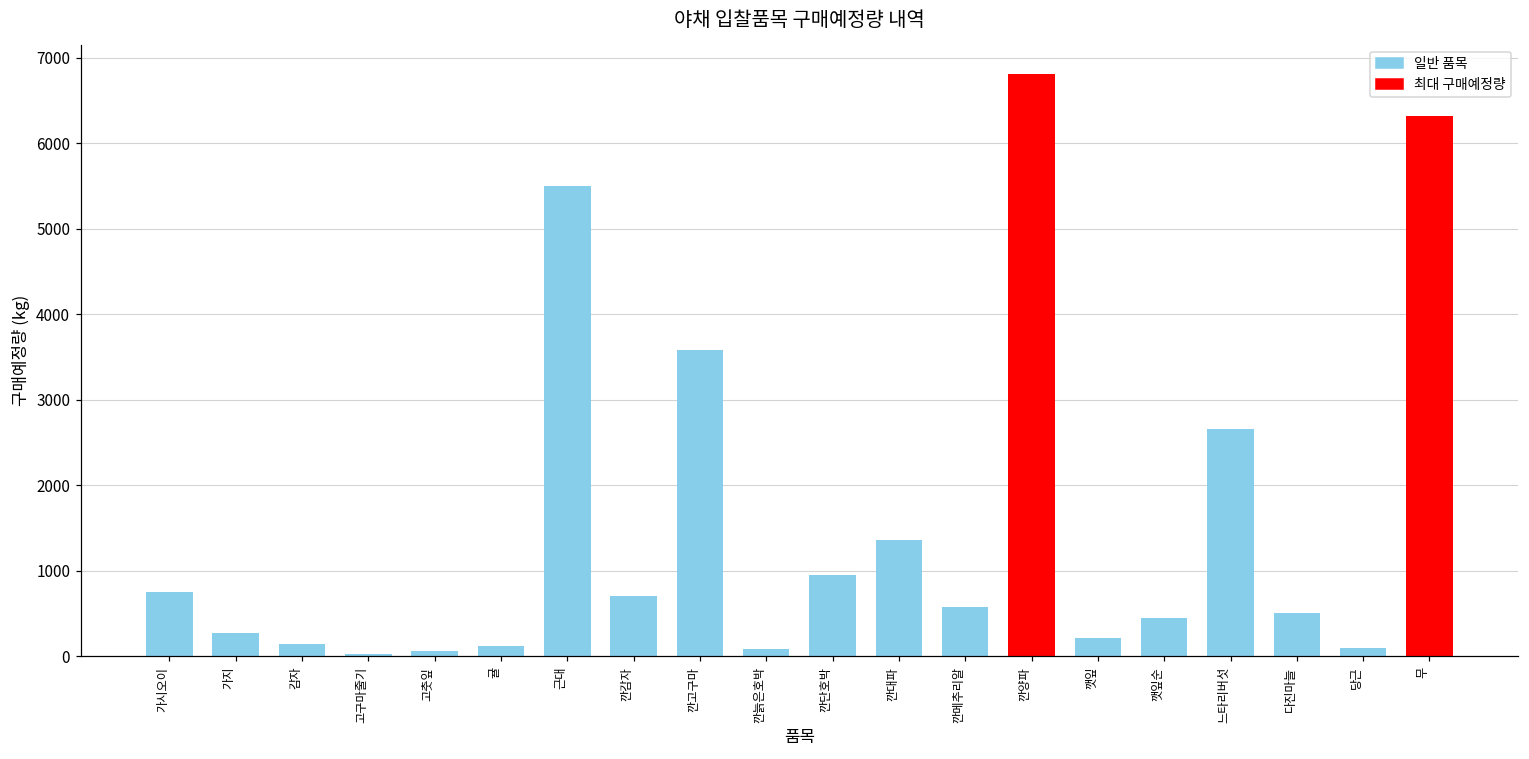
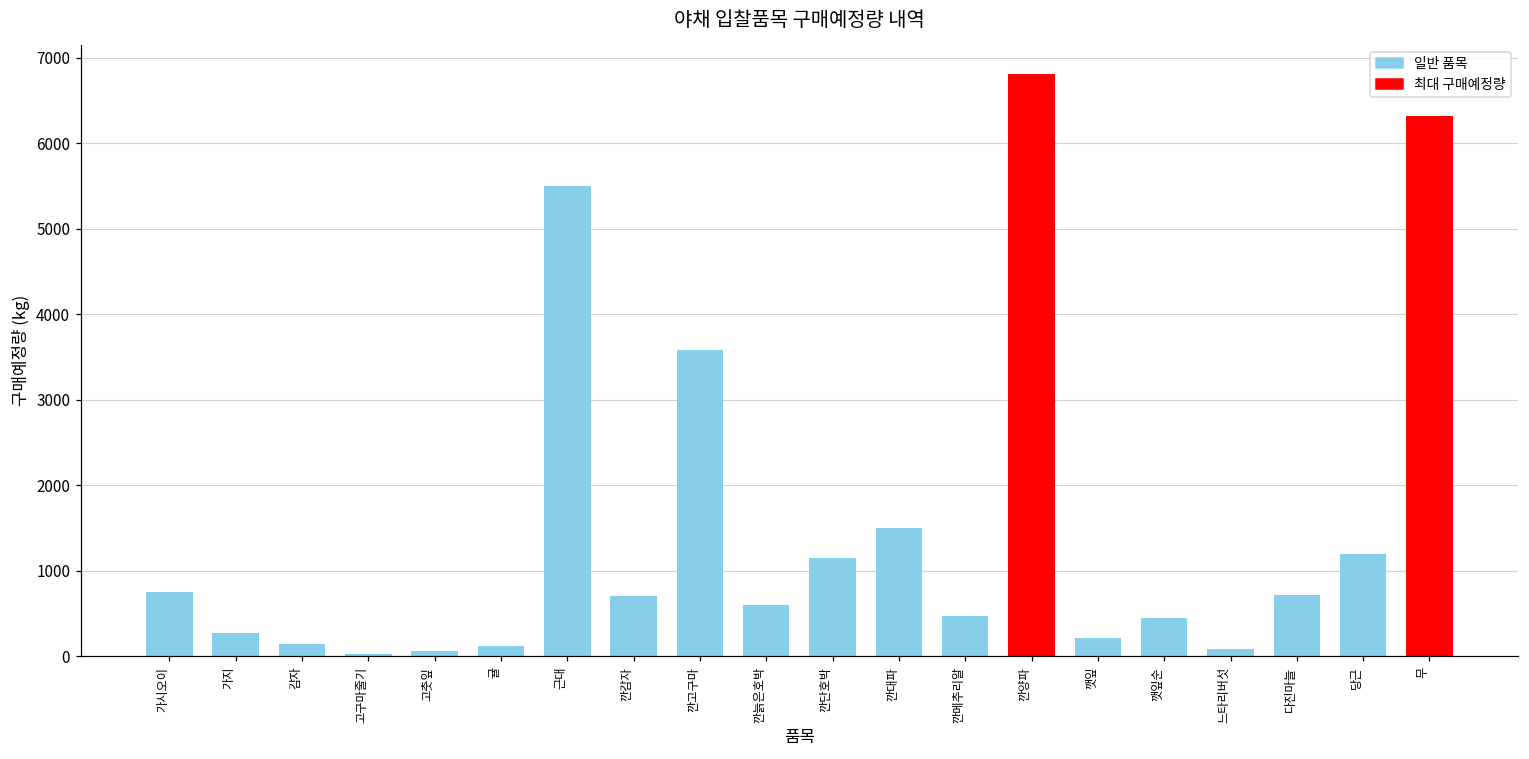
  {
    "가시오이": 800,
    "가지": 300,
    "감자": 100,
    "고춧잎": 100,
    "귤": 100,
    "근대": 5500,
    "깐감자": 700,
    "깐고구마": 3600,
-   "깐늙은호박": 100,
-   "깐단호박": 900,
-   "깐대파": 1400,
-   "깐메추리알": 600,
+   "깐늙은호박": 600,
+   "깐단호박": 1200,
+   "깐대파": 1500,
+   "깐메추리알": 500,
    "깐양파": 6800,
    "깻잎": 200,
    "깻잎순": 500,
-   "느타리버섯": 2700,
-   "다진마늘": 500,
-   "당근": 100,
+   "느타리버섯": 100,
+   "다진마늘": 700,
+   "당근": 1200,
    "무": 6300
  }
